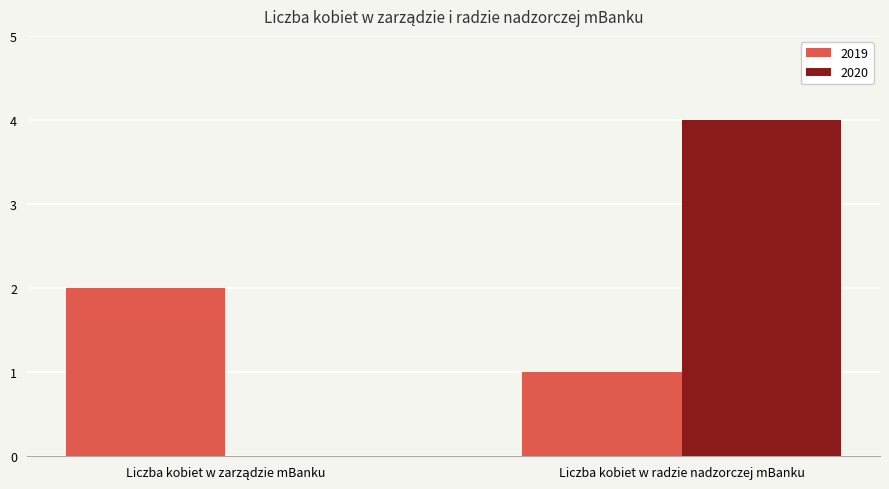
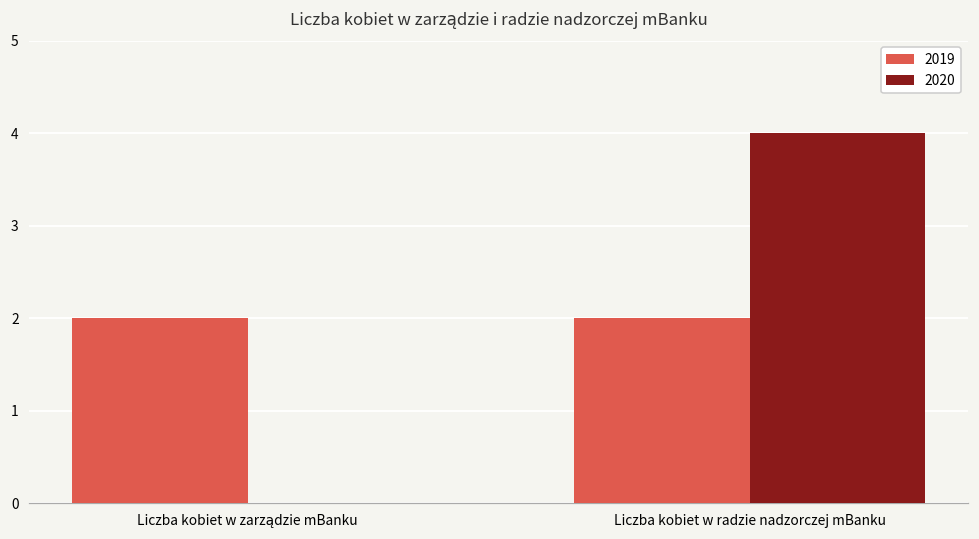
  {
    "2019": {
      "Liczba kobiet w zarządzie mBanku": 2,
-     "Liczba kobiet w radzie nadzorczej mBanku": 1
+     "Liczba kobiet w radzie nadzorczej mBanku": 2
    },
    "2020": {
      "Liczba kobiet w zarządzie mBanku": 0,
      "Liczba kobiet w radzie nadzorczej mBanku": 4
    }
  }
